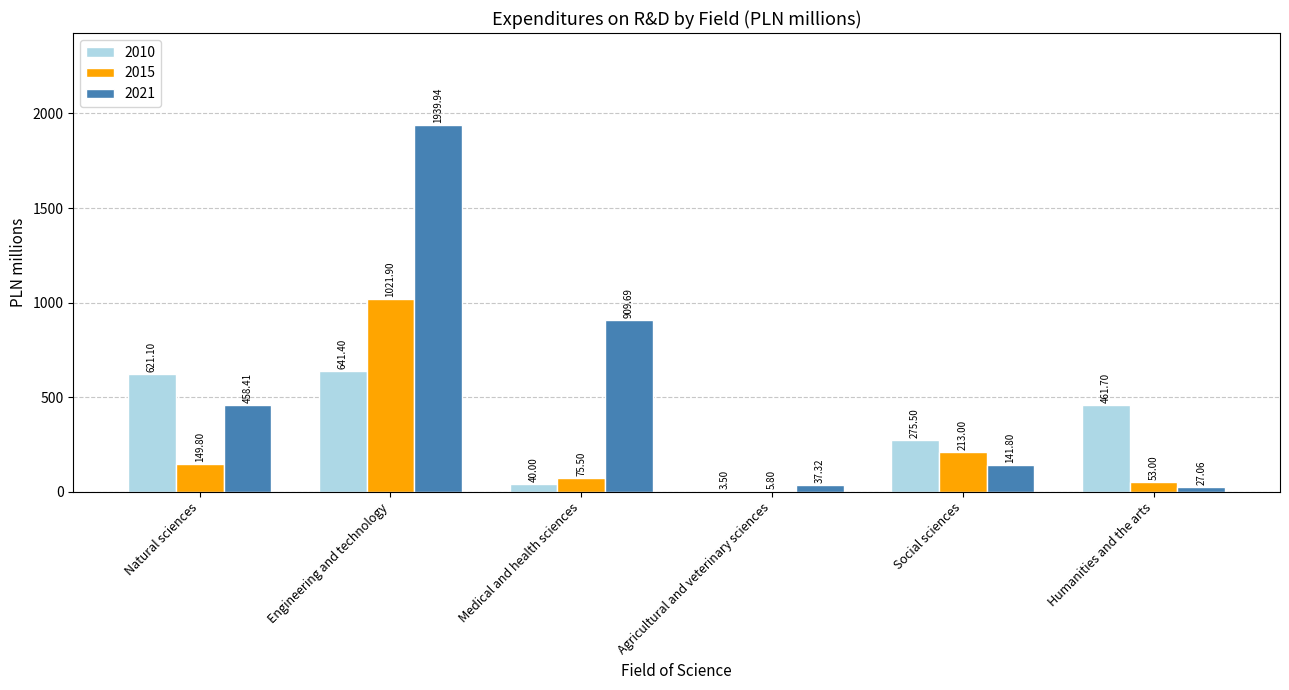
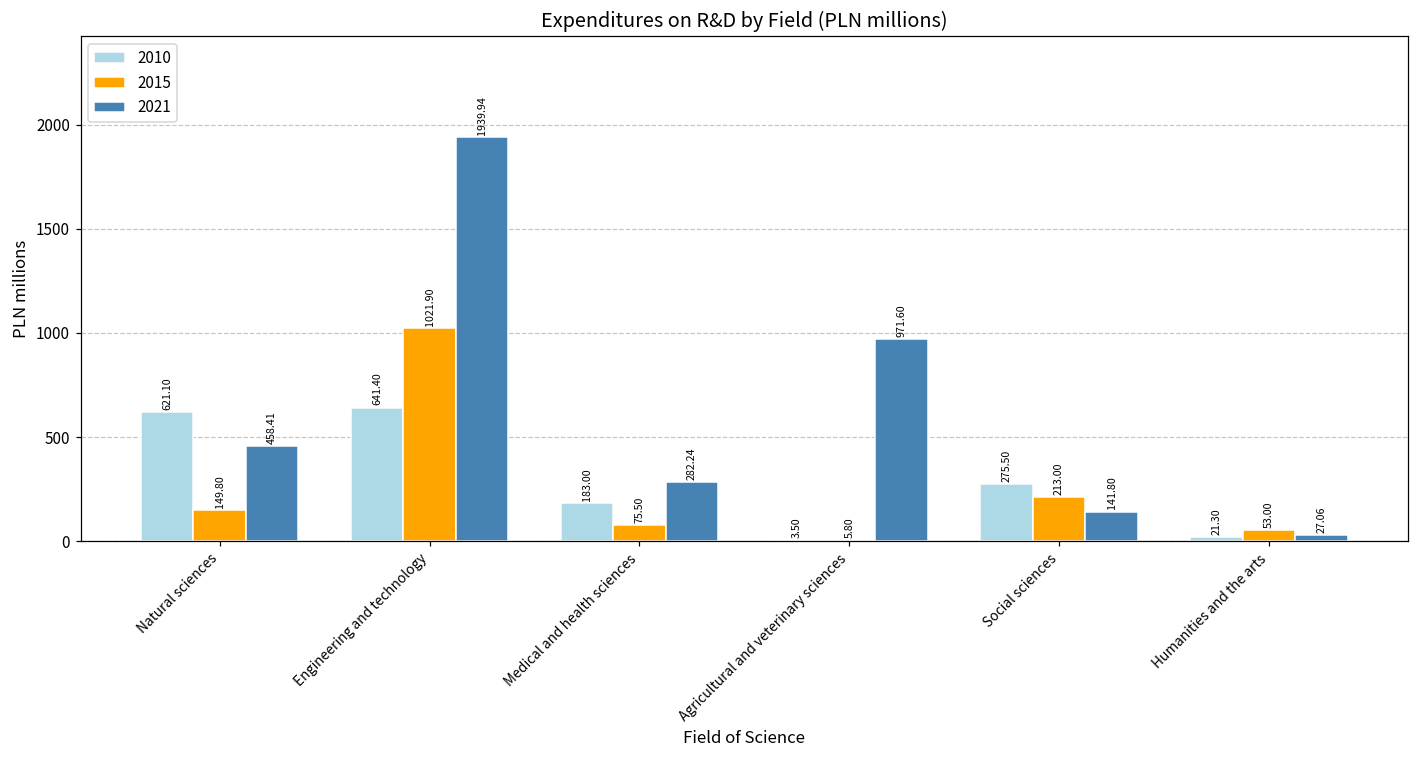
  {
    "2010": {
      "Natural sciences": 621.10,
      "Engineering and technology": 641.40,
-     "Medical and health sciences": 40.00,
+     "Medical and health sciences": 183.00,
      "Agricultural and veterinary sciences": 3.50,
      "Social sciences": 275.50,
-     "Humanities and the arts": 461.70
+     "Humanities and the arts": 21.30
    },
    "2015": {
      "Natural sciences": 149.80,
      "Engineering and technology": 1021.90,
      "Medical and health sciences": 75.50,
      "Agricultural and veterinary sciences": 5.80,
      "Social sciences": 213.00,
      "Humanities and the arts": 53.00
    },
    "2021": {
      "Natural sciences": 458.41,
      "Engineering and technology": 1939.94,
-     "Medical and health sciences": 909.69,
-     "Agricultural and veterinary sciences": 37.32,
+     "Medical and health sciences": 282.24,
+     "Agricultural and veterinary sciences": 971.60,
      "Social sciences": 141.80,
      "Humanities and the arts": 27.06
    }
  }
